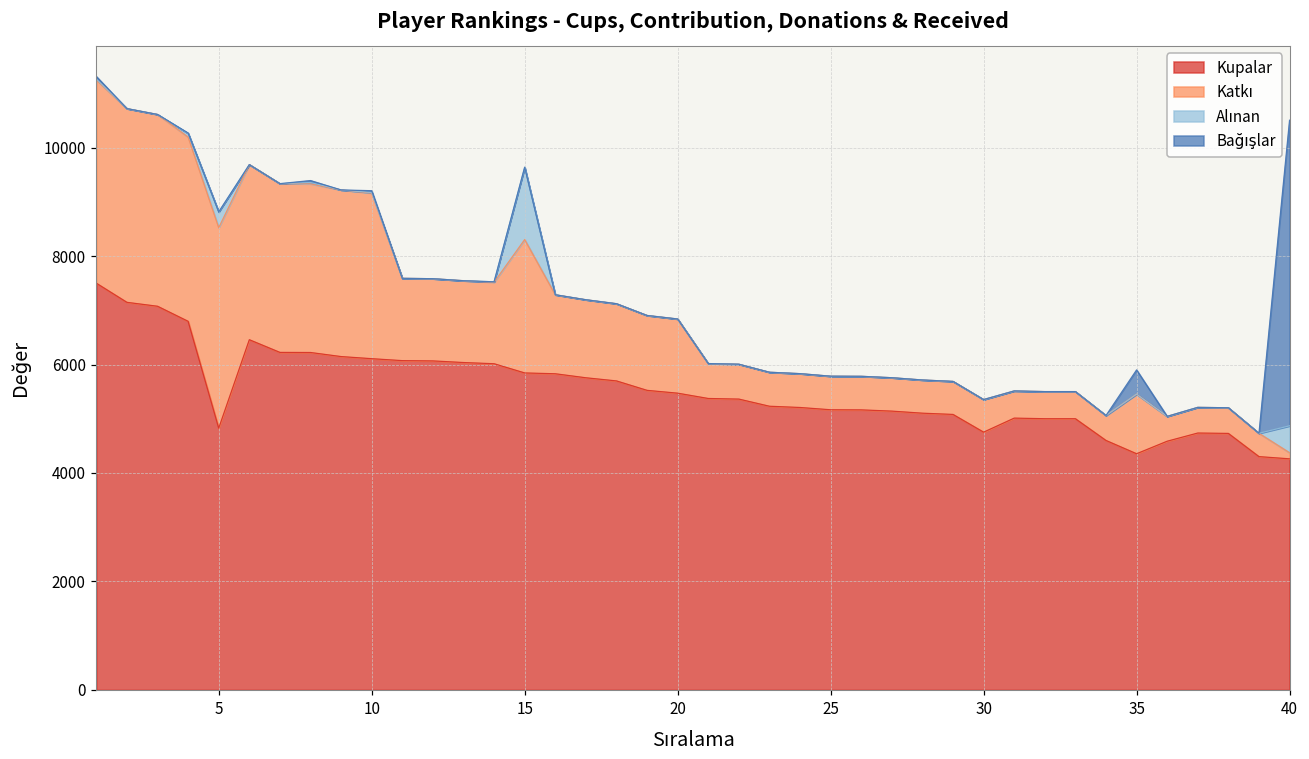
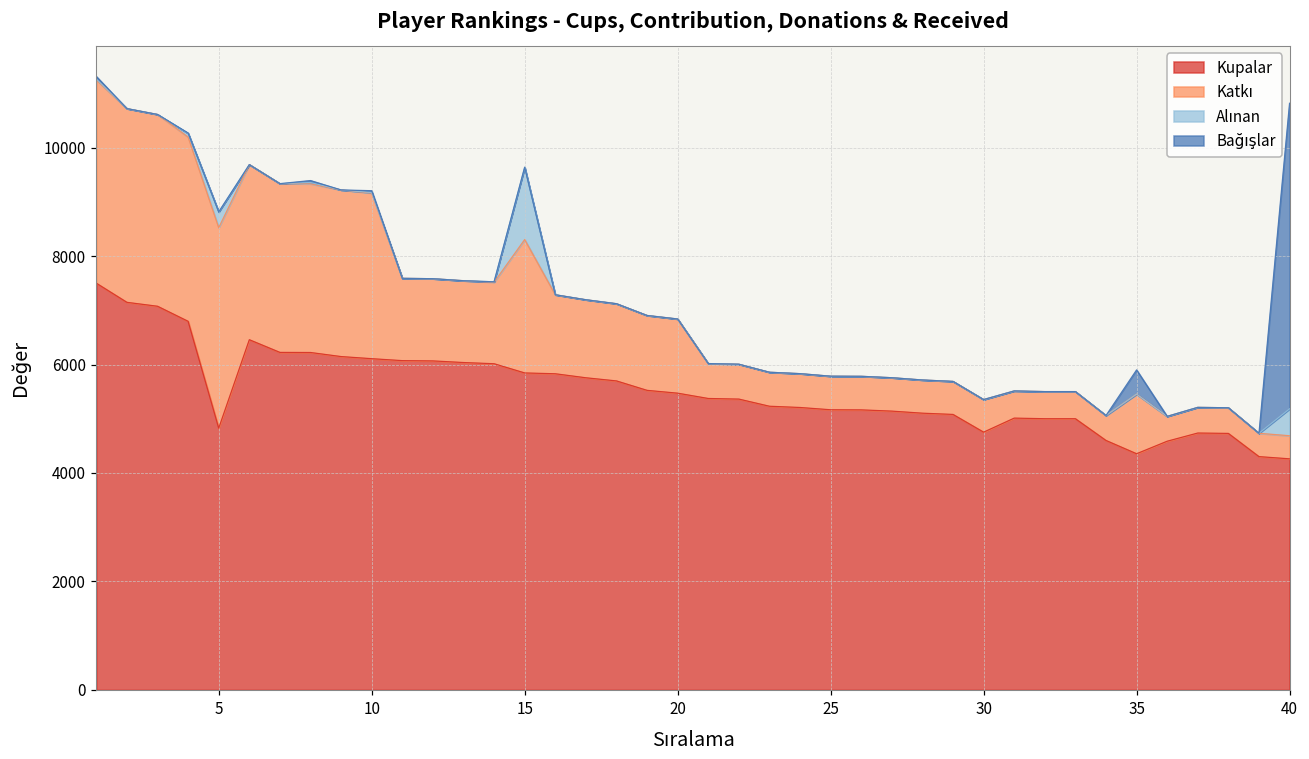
  {
    "Kupalar": {
      "5": 4800,
      "10": 6100,
      "15": 5800,
      "20": 5500,
      "25": 5200,
      "30": 4800,
      "35": 4400,
      "40": 4300
    },
    "Katkı": {
      "5": 3700,
      "15": 2500,
-     "40": 100
+     "40": 400
    },
    "Alınan": {
      "40": 500
    },
    "Bağışlar": {
      "35": 400,
      "40": 5600
    }
  }
